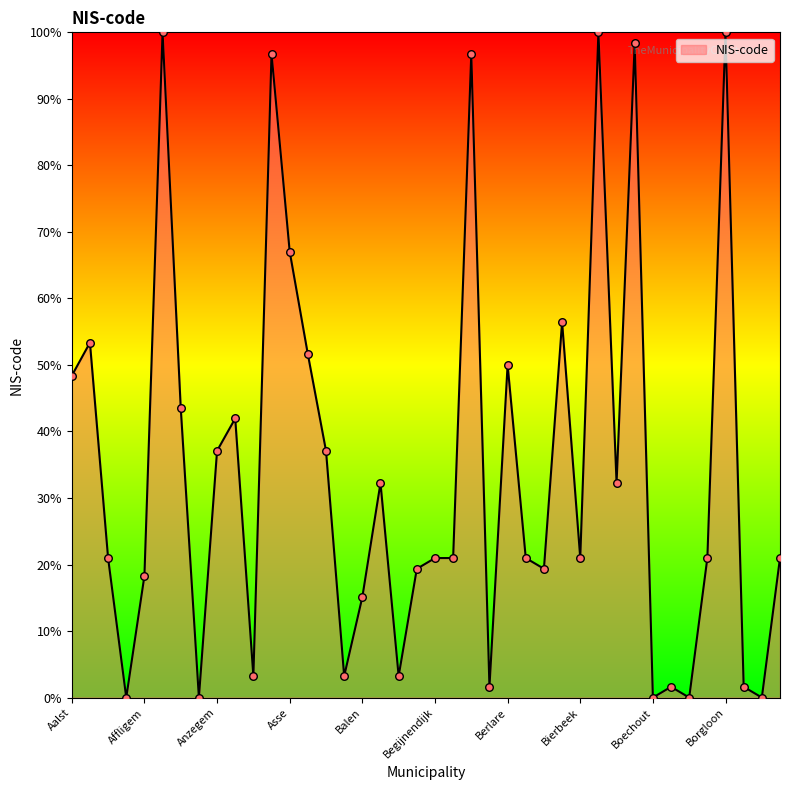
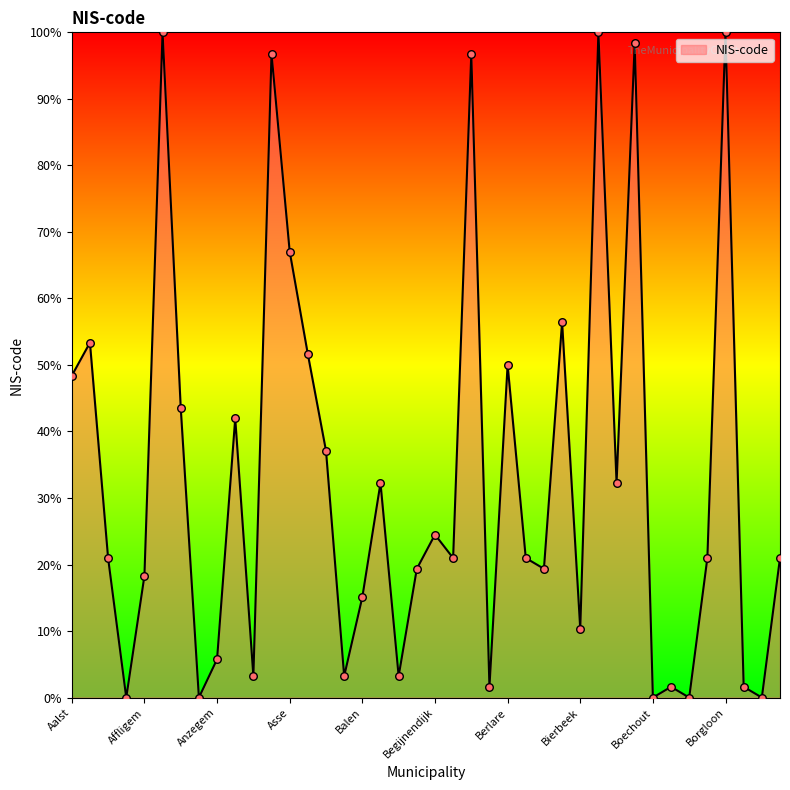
  {
    "Aalst": "48%",
    "Affligem": "18%",
-   "Anzegem": "37%",
+   "Anzegem": "6%",
    "Asse": "67%",
    "Balen": "15%",
-   "Begijnendijk": "21%",
+   "Begijnendijk": "24%",
    "Berlare": "50%",
-   "Bierbeek": "21%",
+   "Bierbeek": "10%",
    "Boechout": "0%",
    "Borgloon": "100%"
  }
